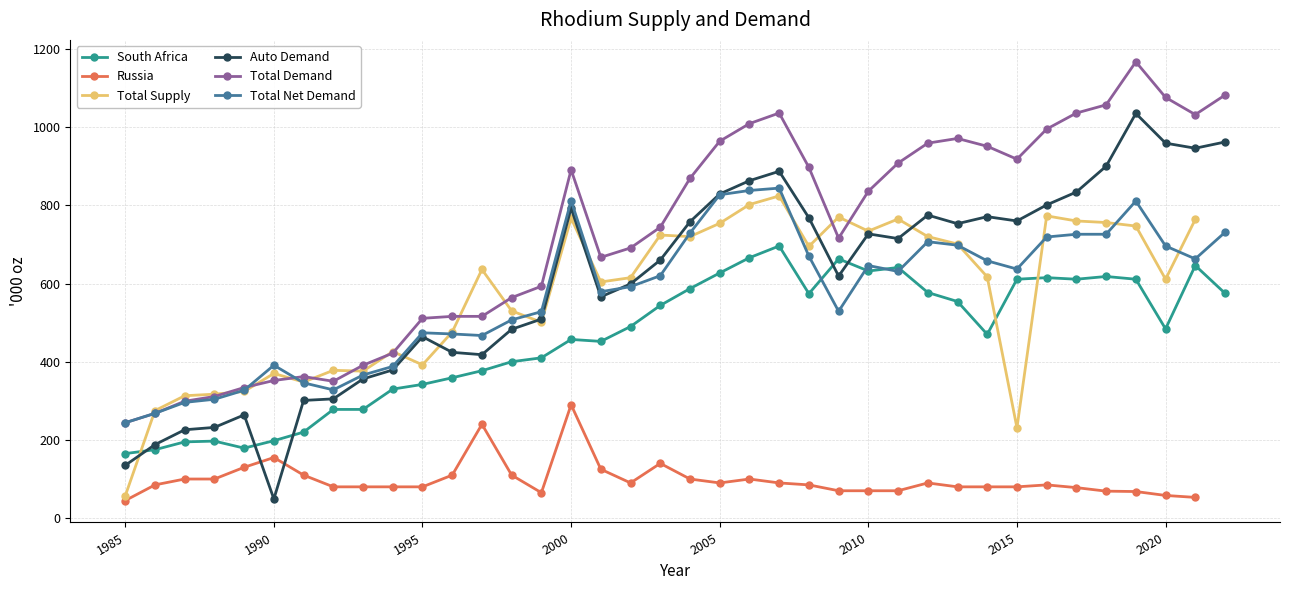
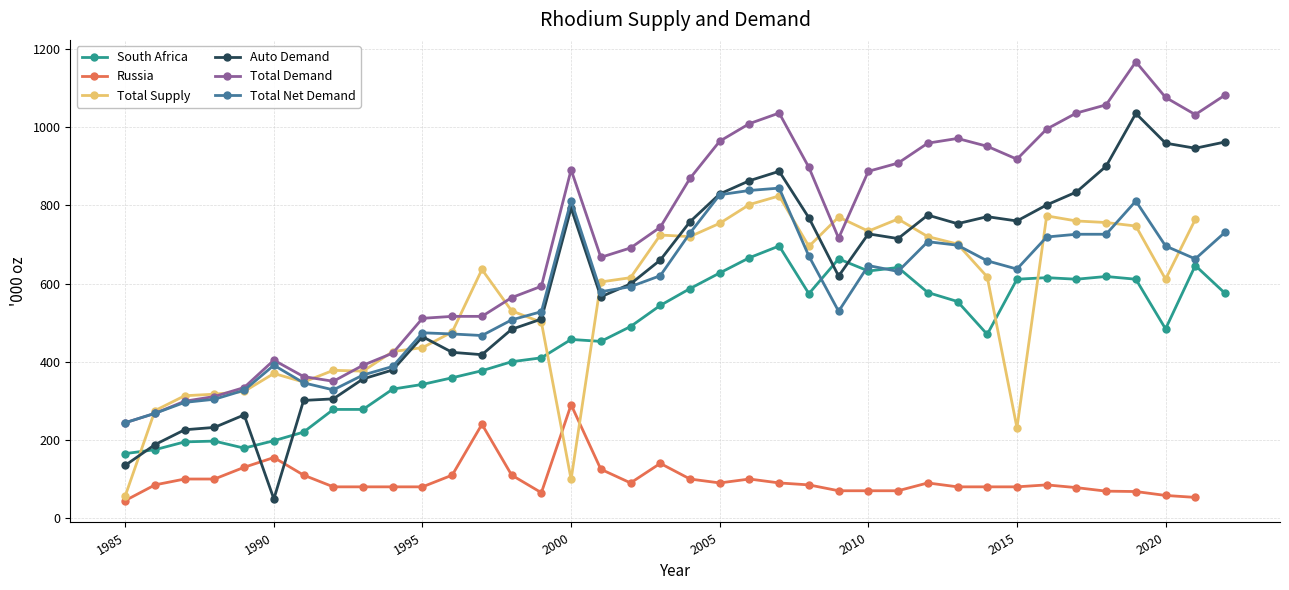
  {
    "Russia": {
      "1985": 50,
      "1990": 160,
      "1995": 80,
      "2000": 290,
      "2005": 90,
      "2010": 70,
      "2015": 80,
      "2020": 60
    },
    "Total Supply": {
      "1985": 60,
      "1990": 370,
-     "1995": 390,
-     "2000": 770,
+     "1995": 440,
+     "2000": 100,
      "2005": 750,
      "2010": 730,
      "2015": 230,
      "2020": 610
    },
    "Auto Demand": {
      "1985": 140,
      "1990": 50,
      "1995": 460,
      "2000": 790,
      "2010": 730,
      "2015": 760,
      "2020": 960
    },
    "Total Demand": {
-     "1990": 350,
+     "1990": 400,
      "1995": 510,
      "2000": 890,
      "2005": 960,
-     "2010": 840,
+     "2010": 890,
      "2015": 920,
      "2020": 1080
    }
  }
